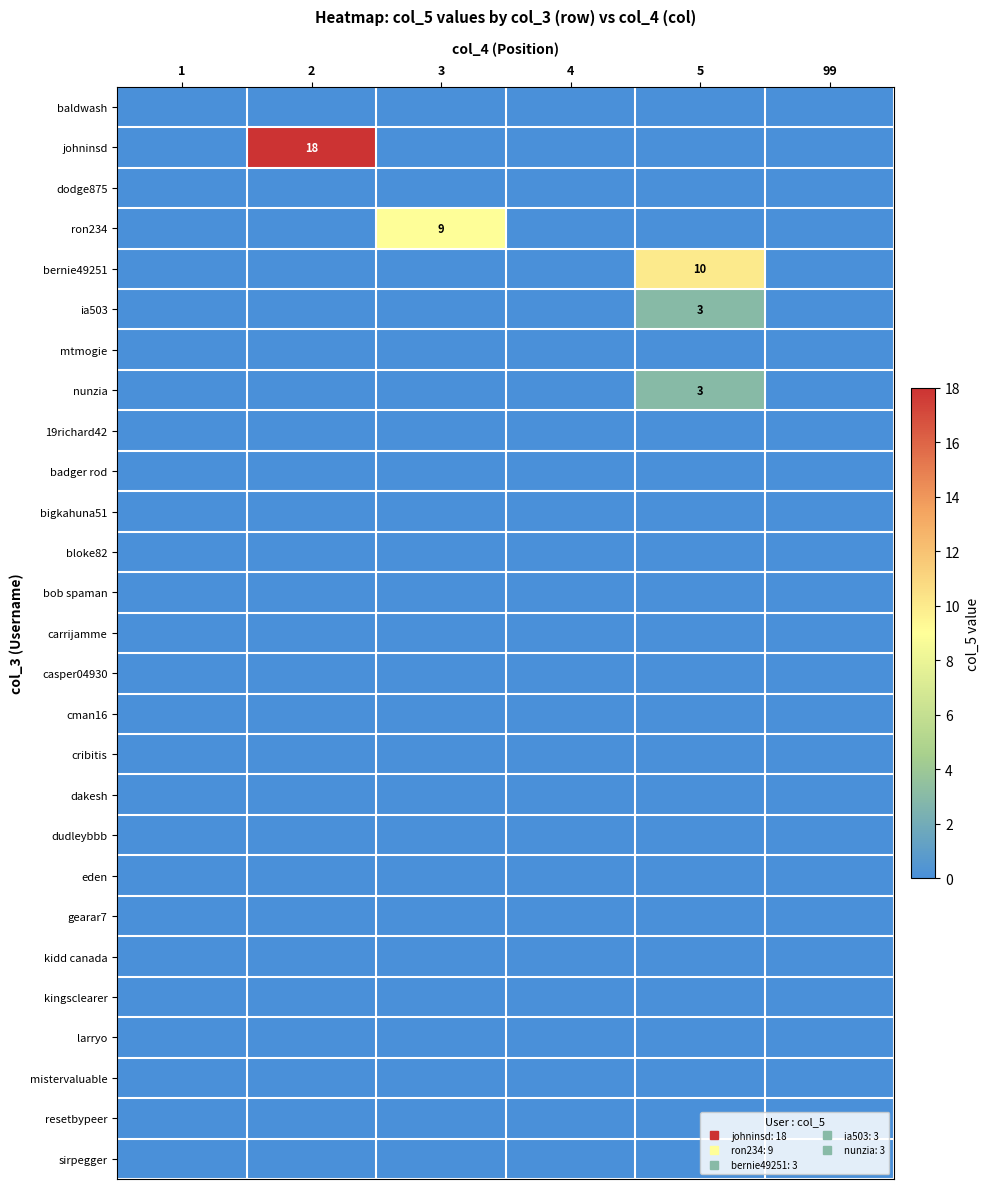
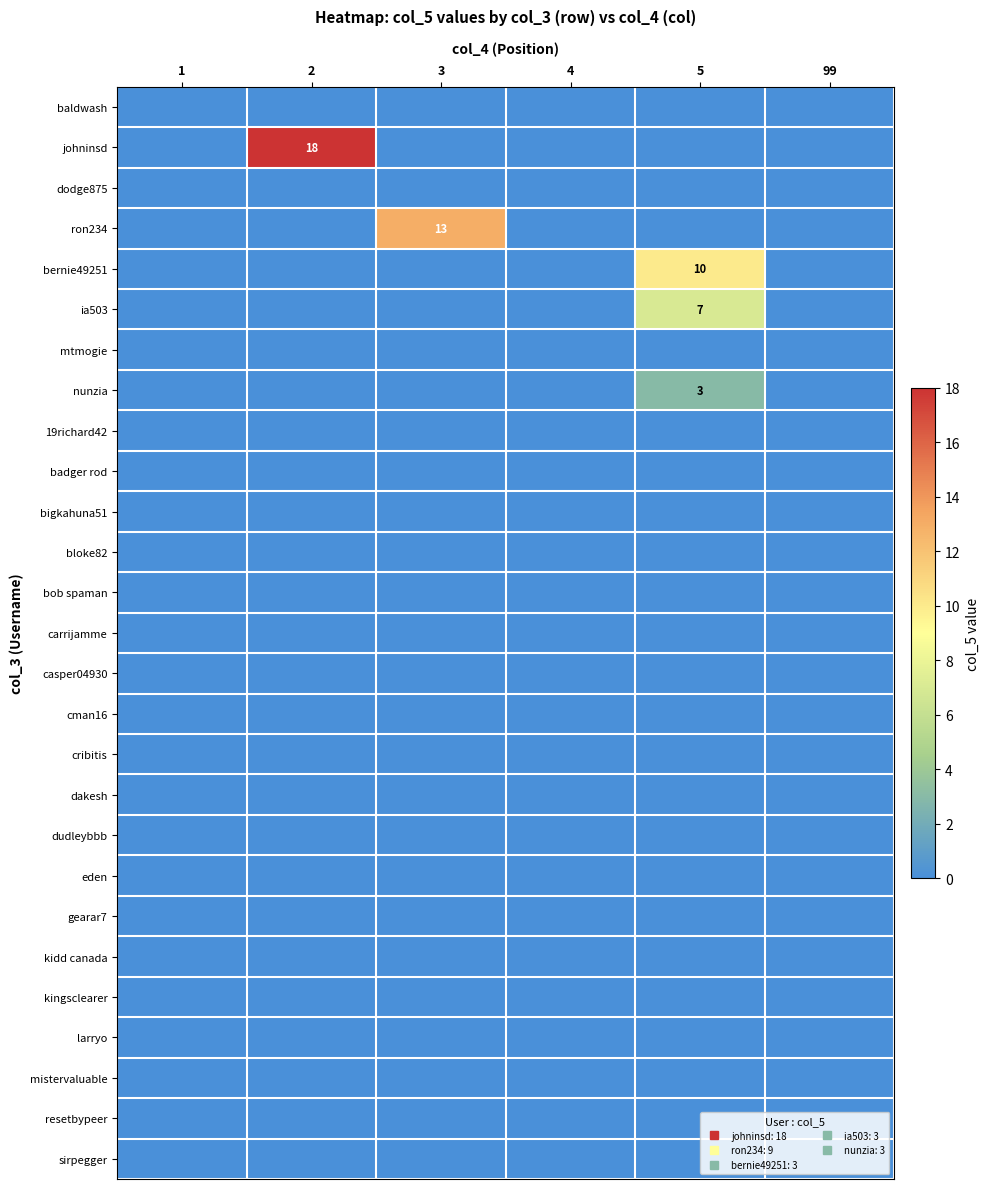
  {
    "johninsd": {
      "2": 18
    },
    "ron234": {
-     "3": 9
+     "3": 13
    },
    "bernie49251": {
      "5": 10
    },
    "ia503": {
-     "5": 3
+     "5": 7
    },
    "nunzia": {
      "5": 3
    }
  }
